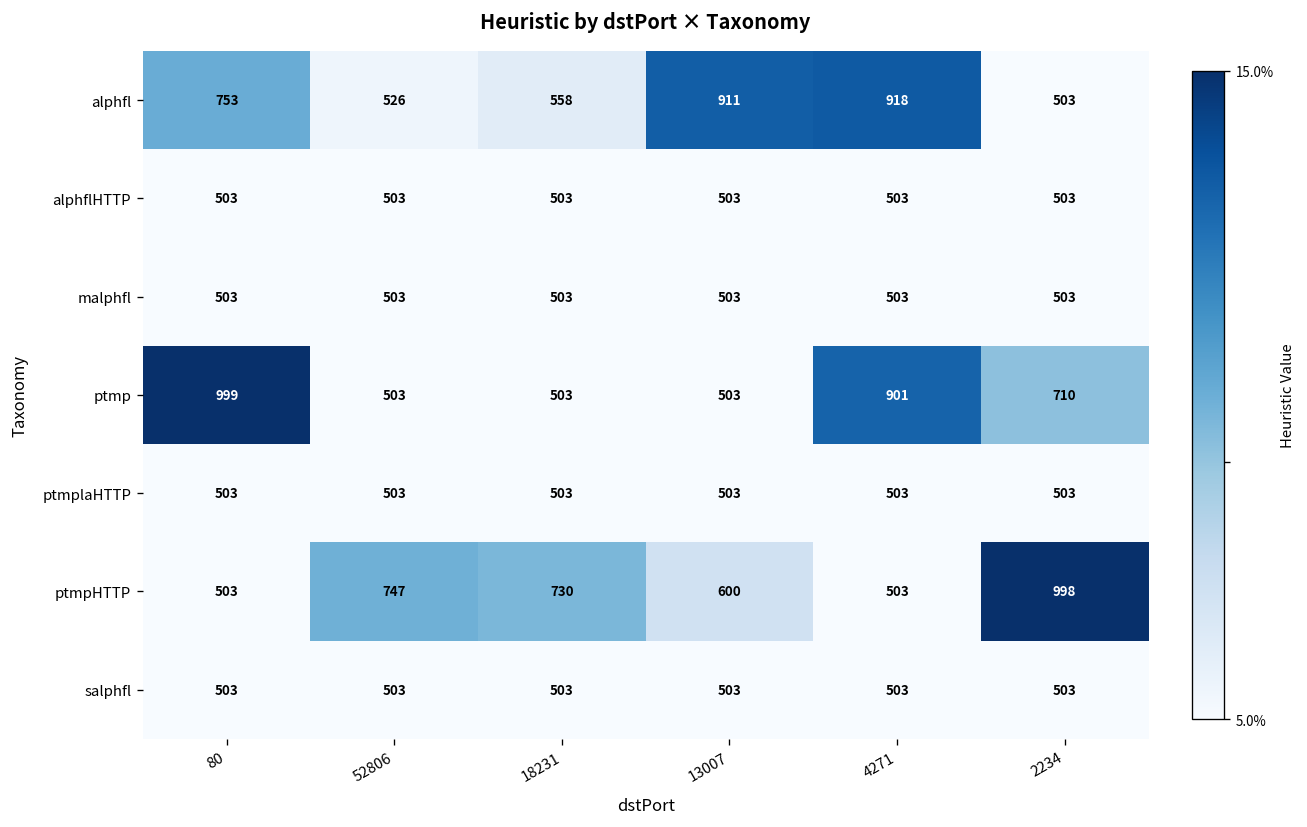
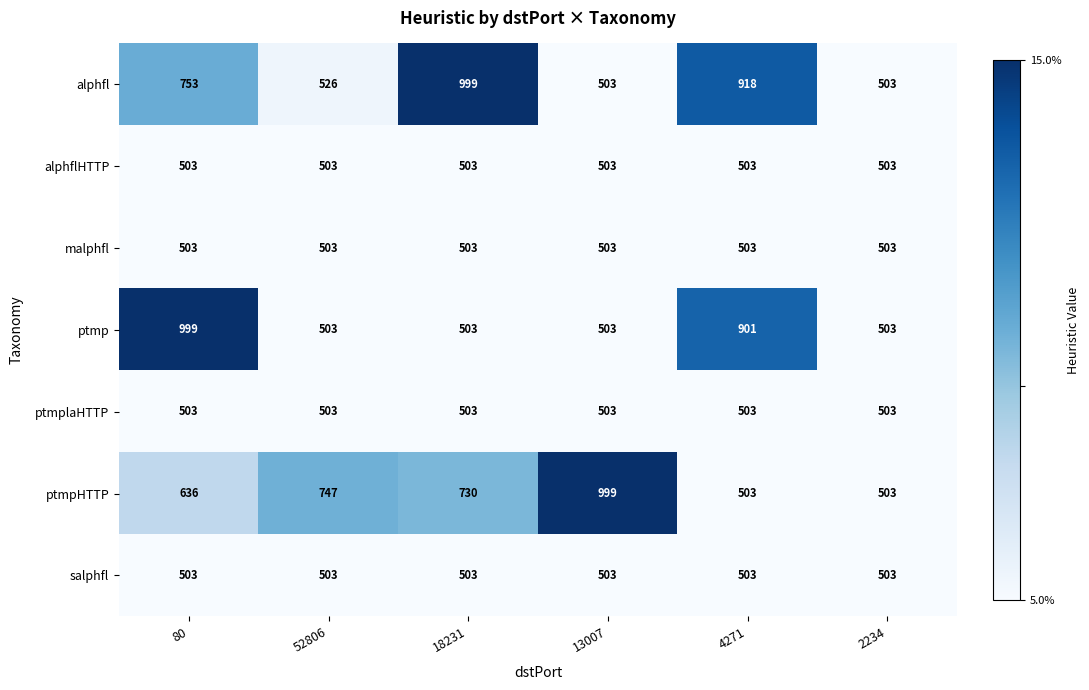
  {
    "alphfl": {
      "80": 753,
      "52806": 526,
-     "18231": 558,
-     "13007": 911,
+     "18231": 999,
+     "13007": 503,
      "4271": 918,
      "2234": 503
    },
    "alphflHTTP": {
      "80": 503,
      "52806": 503,
      "18231": 503,
      "13007": 503,
      "4271": 503,
      "2234": 503
    },
    "malphfl": {
      "80": 503,
      "52806": 503,
      "18231": 503,
      "13007": 503,
      "4271": 503,
      "2234": 503
    },
    "ptmp": {
      "80": 999,
      "52806": 503,
      "18231": 503,
      "13007": 503,
      "4271": 901,
-     "2234": 710
+     "2234": 503
    },
    "ptmplaHTTP": {
      "80": 503,
      "52806": 503,
      "18231": 503,
      "13007": 503,
      "4271": 503,
      "2234": 503
    },
    "ptmpHTTP": {
-     "80": 503,
+     "80": 636,
      "52806": 747,
      "18231": 730,
-     "13007": 600,
+     "13007": 999,
      "4271": 503,
-     "2234": 998
+     "2234": 503
    },
    "salphfl": {
      "80": 503,
      "52806": 503,
      "18231": 503,
      "13007": 503,
      "4271": 503,
      "2234": 503
    }
  }
